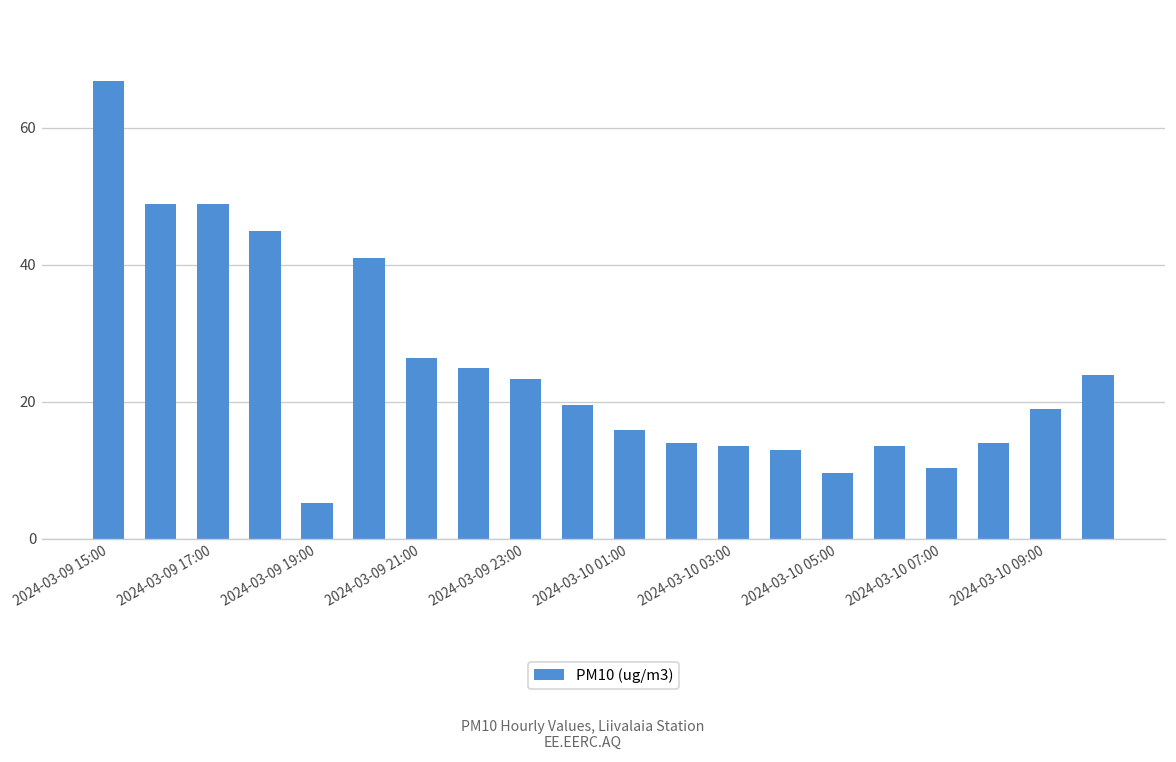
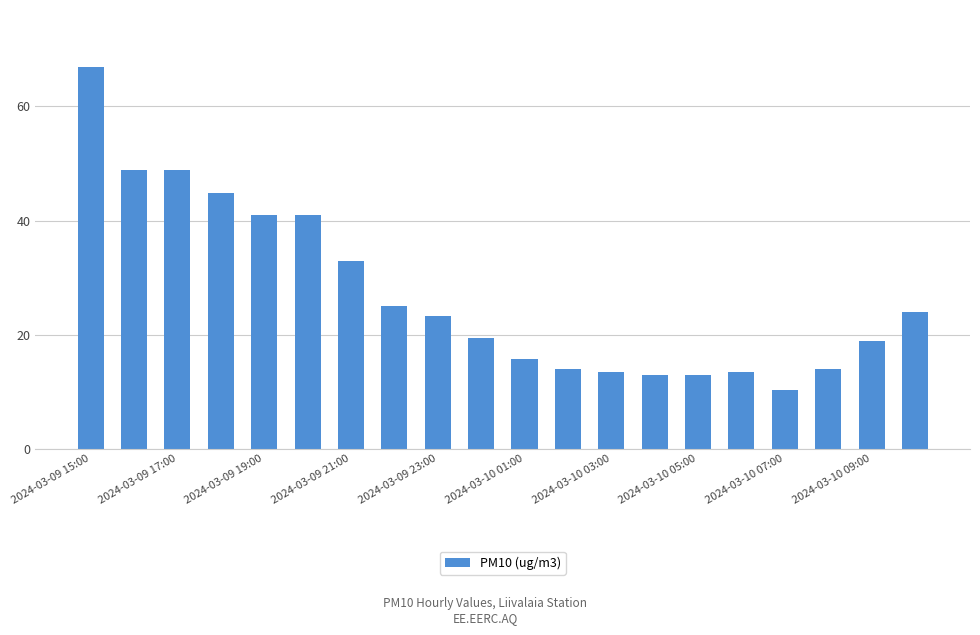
  {
    "2024-03-09 15:00": 67,
    "2024-03-09 17:00": 49,
-   "2024-03-09 19:00": 5,
-   "2024-03-09 21:00": 26,
+   "2024-03-09 19:00": 41,
+   "2024-03-09 21:00": 33,
    "2024-03-09 23:00": 23,
    "2024-03-10 01:00": 16,
    "2024-03-10 03:00": 13,
-   "2024-03-10 05:00": 10,
+   "2024-03-10 05:00": 13,
    "2024-03-10 07:00": 10,
    "2024-03-10 09:00": 19
  }
